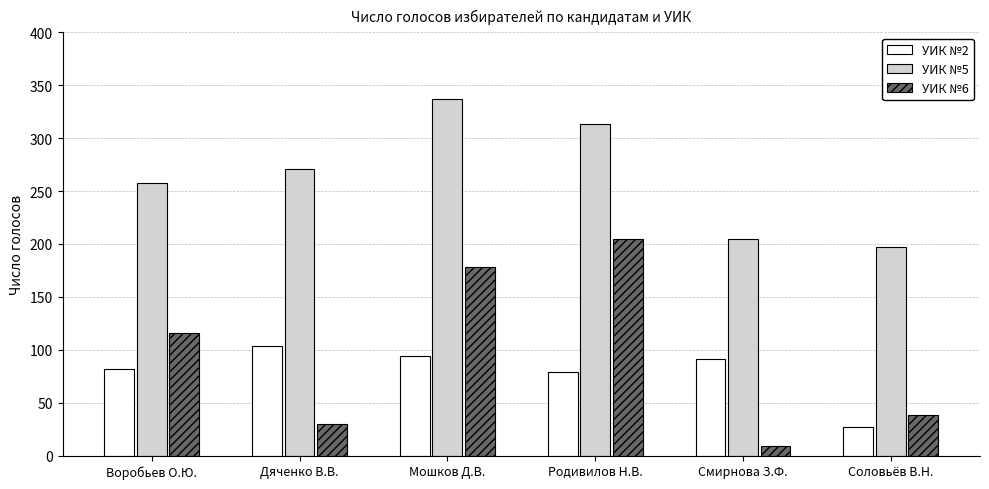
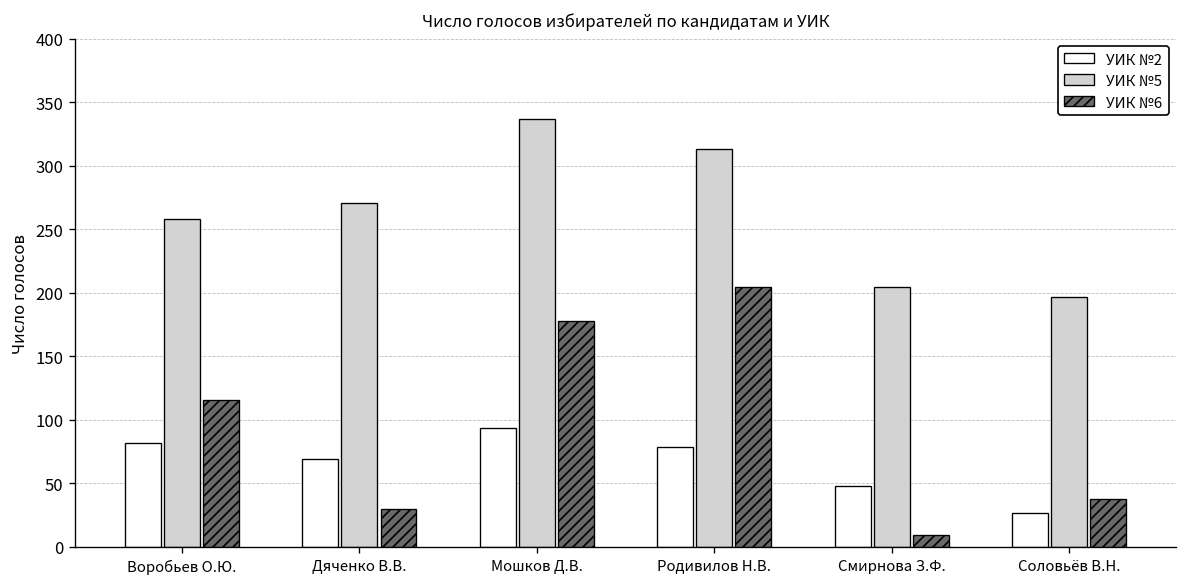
  {
    "УИК №2": {
      "Воробьев О.Ю.": 82,
-     "Дяченко В.В.": 104,
+     "Дяченко В.В.": 69,
      "Мошков Д.В.": 94,
      "Родивилов Н.В.": 79,
-     "Смирнова З.Ф.": 91,
+     "Смирнова З.Ф.": 48,
      "Соловьёв В.Н.": 27
    },
    "УИК №5": {
      "Воробьев О.Ю.": 258,
      "Дяченко В.В.": 271,
      "Мошков Д.В.": 337,
      "Родивилов Н.В.": 313,
      "Смирнова З.Ф.": 205,
      "Соловьёв В.Н.": 197
    },
    "УИК №6": {
      "Воробьев О.Ю.": 116,
      "Дяченко В.В.": 30,
      "Мошков Д.В.": 178,
      "Родивилов Н.В.": 205,
      "Смирнова З.Ф.": 9,
      "Соловьёв В.Н.": 38
    }
  }
